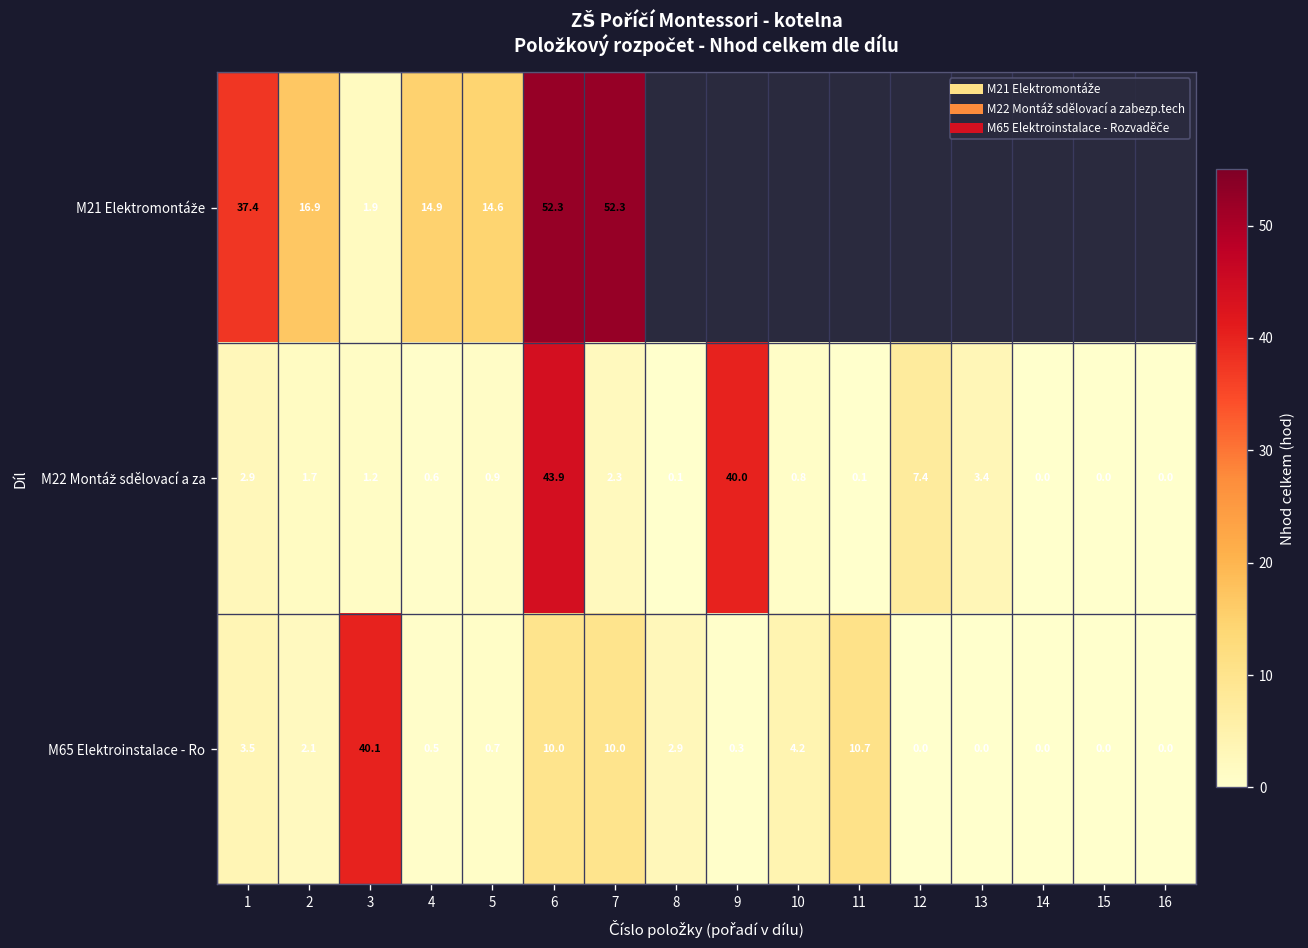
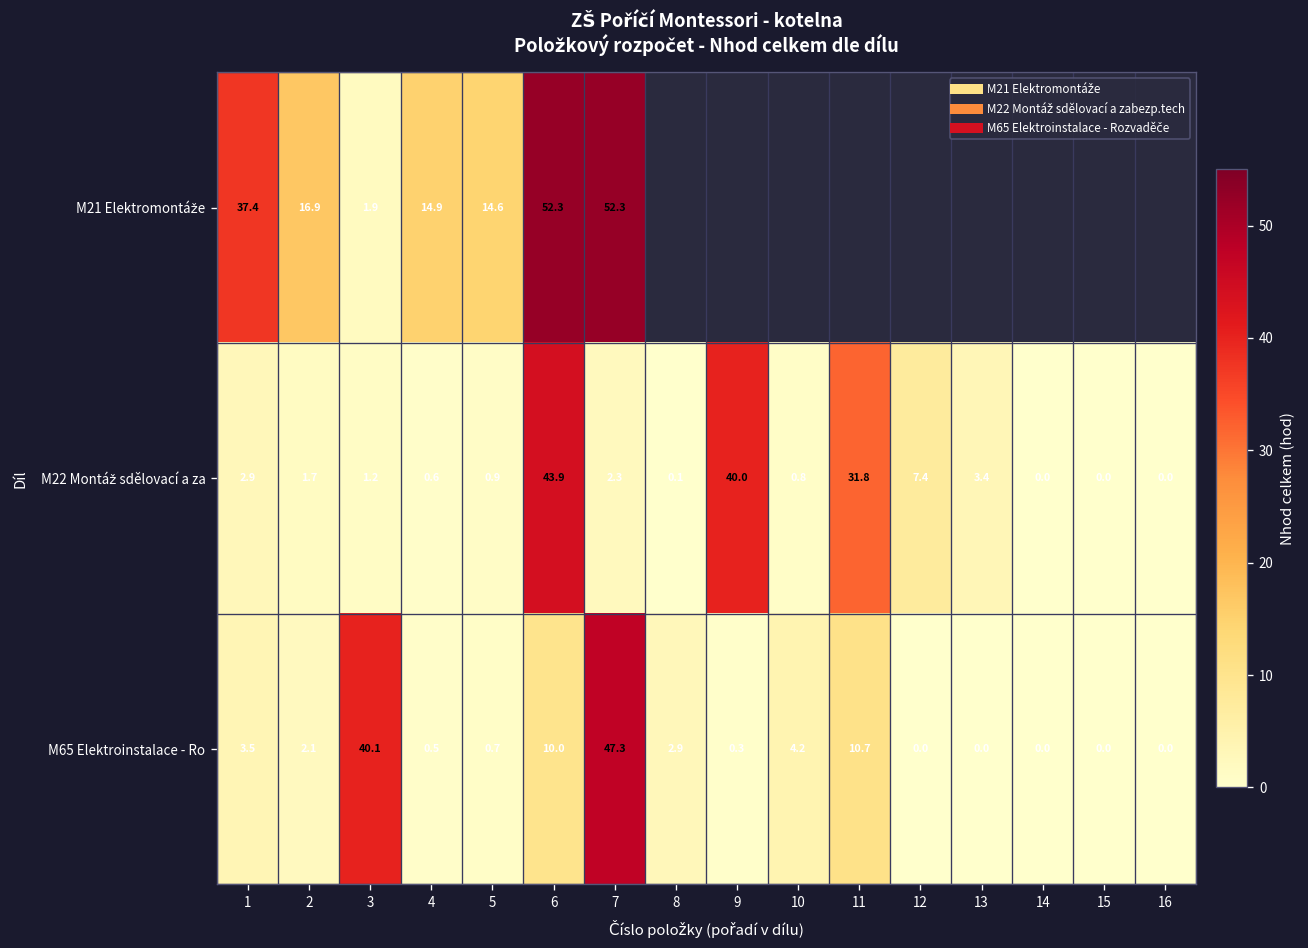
  {
    "M21 Elektromontáže": {
      "1": 37.4,
      "2": 16.9,
      "3": 1.9,
      "4": 14.9,
      "5": 14.6,
      "6": 52.3,
      "7": 52.3
    },
    "M22 Montáž sdělovací a za": {
      "1": 2.9,
      "2": 1.7,
      "3": 1.2,
      "4": 0.6,
      "5": 0.9,
      "6": 43.9,
      "7": 2.3,
      "8": 0.1,
      "9": 40.0,
      "10": 0.8,
-     "11": 0.1,
+     "11": 31.8,
      "12": 7.4,
      "13": 3.4,
      "14": 0.0,
      "15": 0.0,
      "16": 0.0
    },
    "M65 Elektroinstalace - Ro": {
      "1": 3.5,
      "2": 2.1,
      "3": 40.1,
      "4": 0.5,
      "5": 0.7,
      "6": 10.0,
-     "7": 10.0,
+     "7": 47.3,
      "8": 2.9,
      "9": 0.3,
      "10": 4.2,
      "11": 10.7,
      "12": 0.0,
      "13": 0.0,
      "14": 0.0,
      "15": 0.0,
      "16": 0.0
    }
  }
